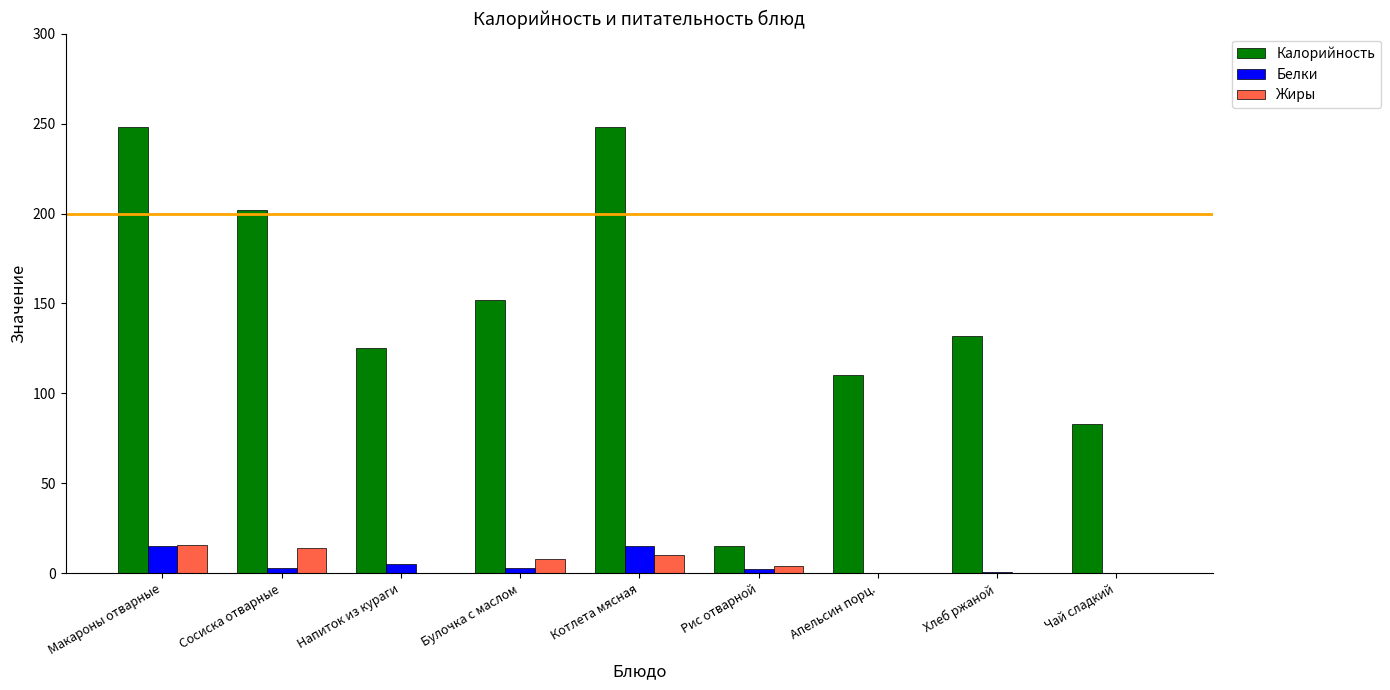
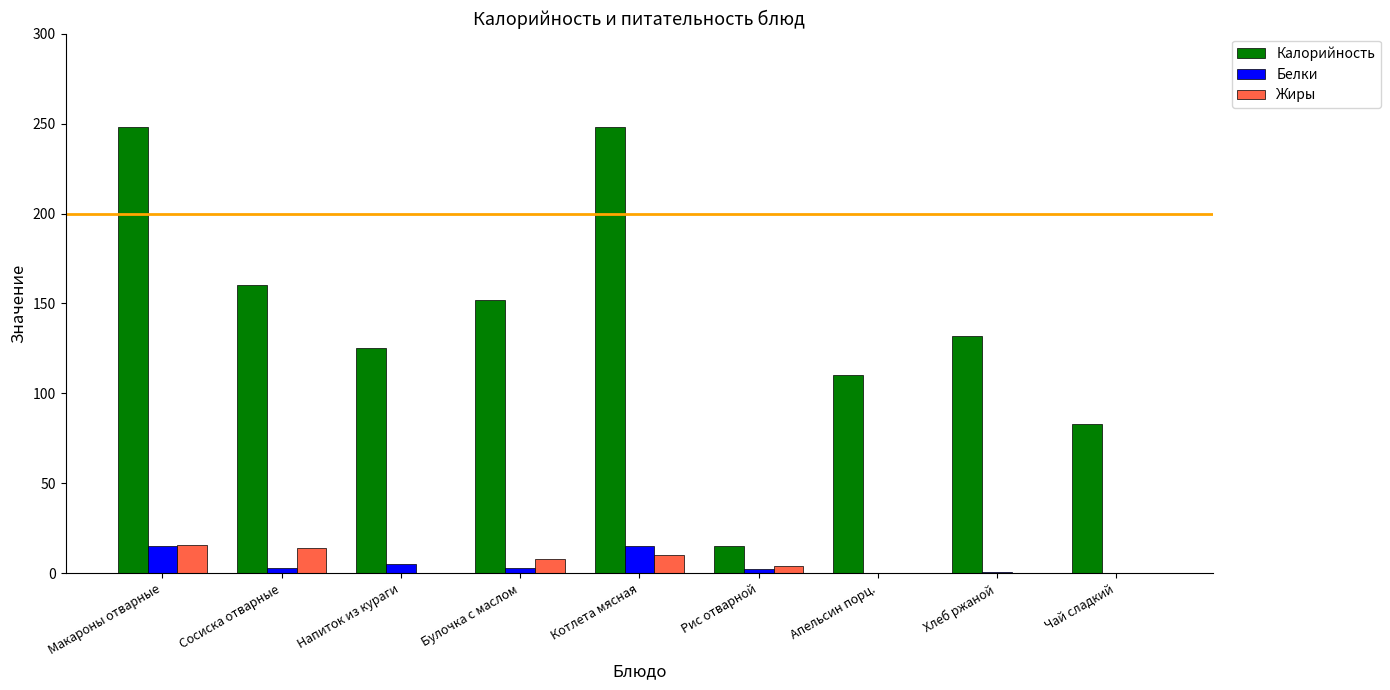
  {
    "Калорийность": {
      "Макароны отварные": 248,
-     "Сосиска отварные": 202,
+     "Сосиска отварные": 160,
      "Напиток из кураги": 125,
      "Булочка с маслом": 152,
      "Котлета мясная": 248,
      "Рис отварной": 15,
      "Апельсин порц.": 110,
      "Хлеб ржаной": 132,
      "Чай сладкий": 83
    },
    "Белки": {
      "Макароны отварные": 15,
      "Сосиска отварные": 3,
      "Напиток из кураги": 5,
      "Булочка с маслом": 3,
      "Котлета мясная": 15,
      "Рис отварной": 2,
      "Апельсин порц.": 0
    },
    "Жиры": {
      "Макароны отварные": 16,
      "Сосиска отварные": 14,
      "Напиток из кураги": 0,
      "Булочка с маслом": 8,
      "Котлета мясная": 10,
      "Рис отварной": 4,
      "Апельсин порц.": 0,
      "Чай сладкий": 0
    }
  }
